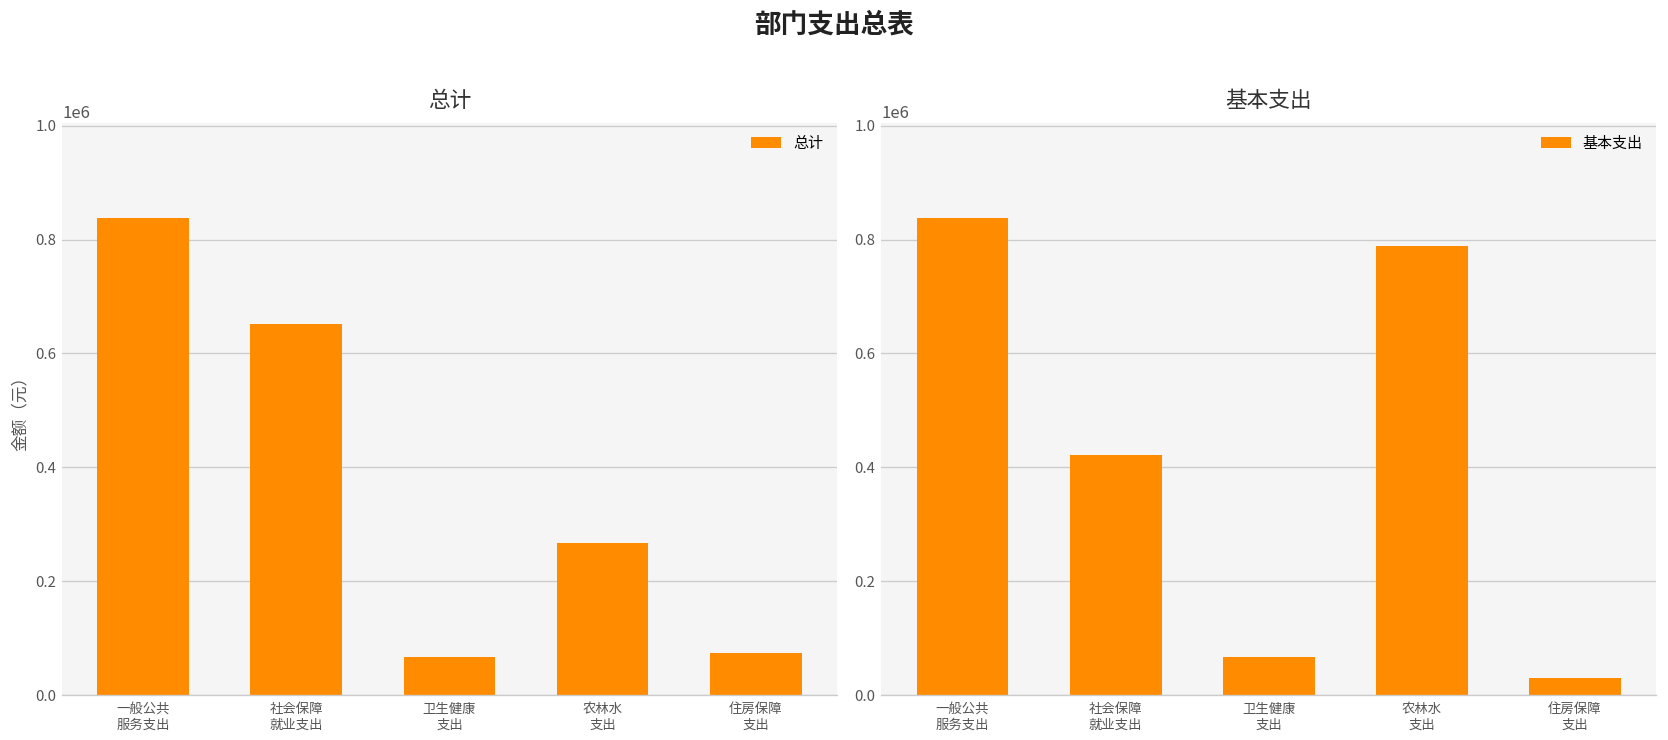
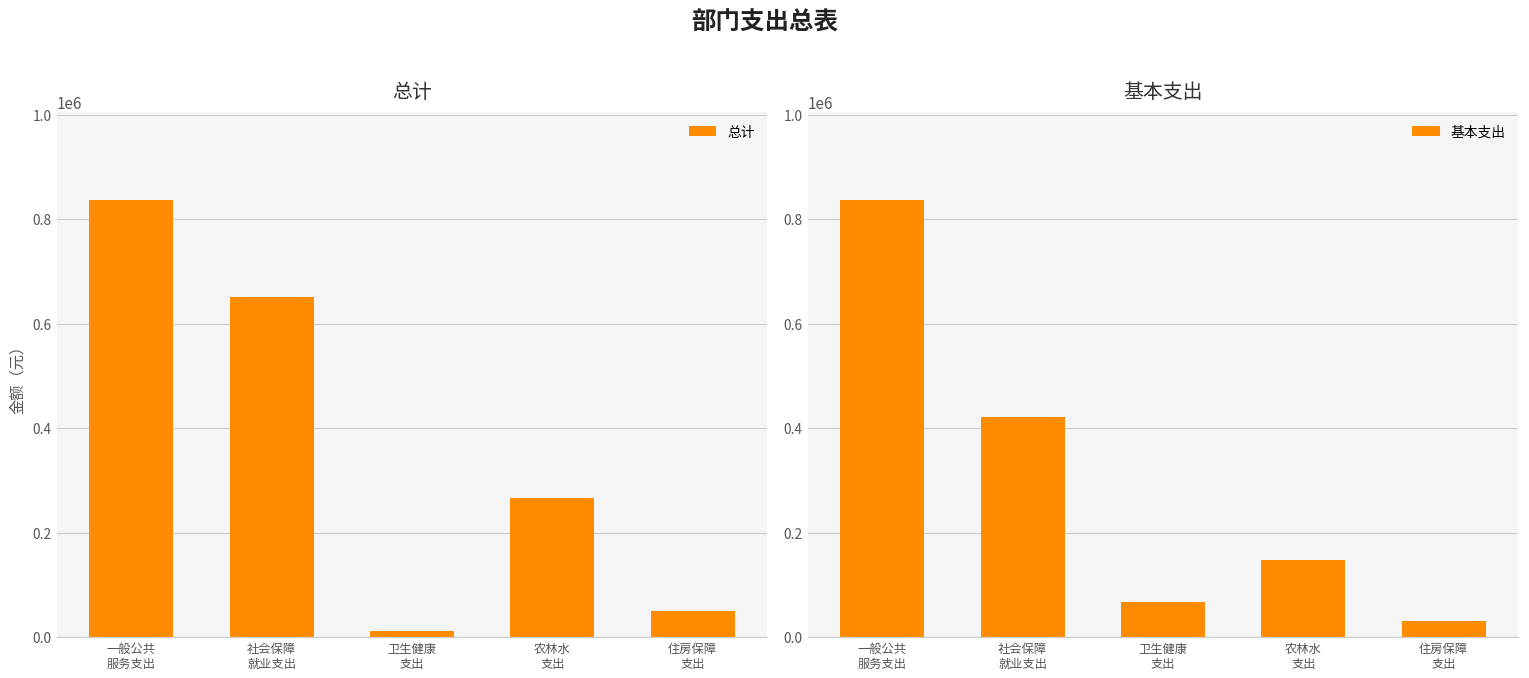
  {
    "总计": {
      "一般公共 服务支出": 840000,
      "社会保障 就业支出": 650000,
-     "卫生健康 支出": 70000,
+     "卫生健康 支出": 10000,
      "农林水 支出": 270000,
-     "住房保障 支出": 70000
+     "住房保障 支出": 50000
    },
    "基本支出": {
      "一般公共 服务支出": 840000,
      "社会保障 就业支出": 420000,
      "卫生健康 支出": 70000,
-     "农林水 支出": 790000,
+     "农林水 支出": 150000,
      "住房保障 支出": 30000
    }
  }
